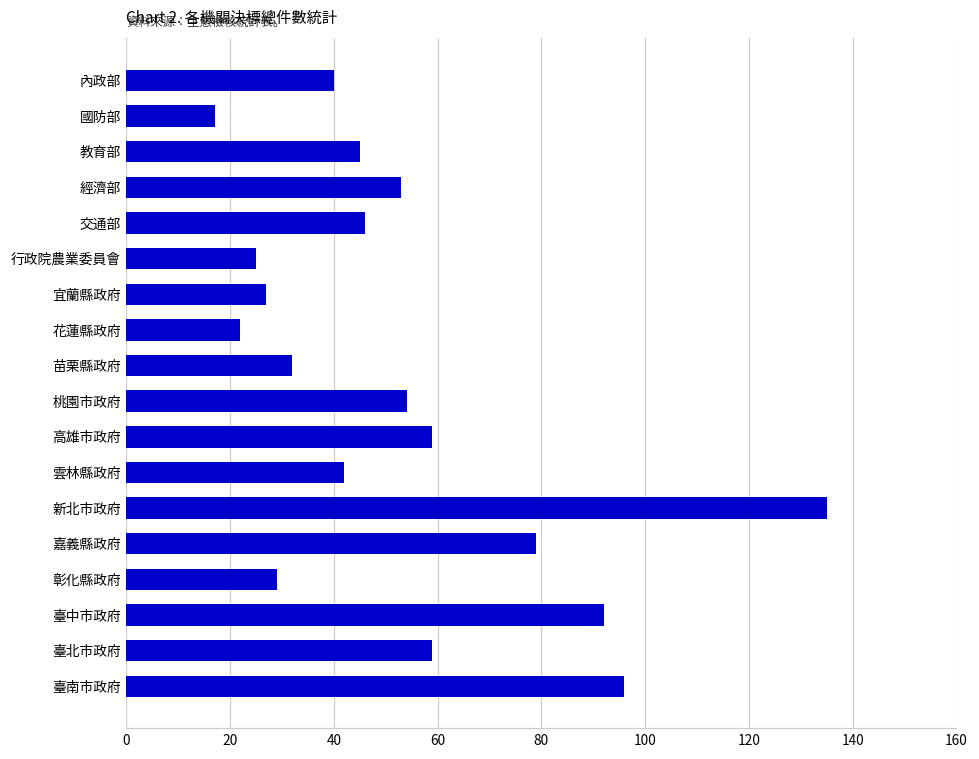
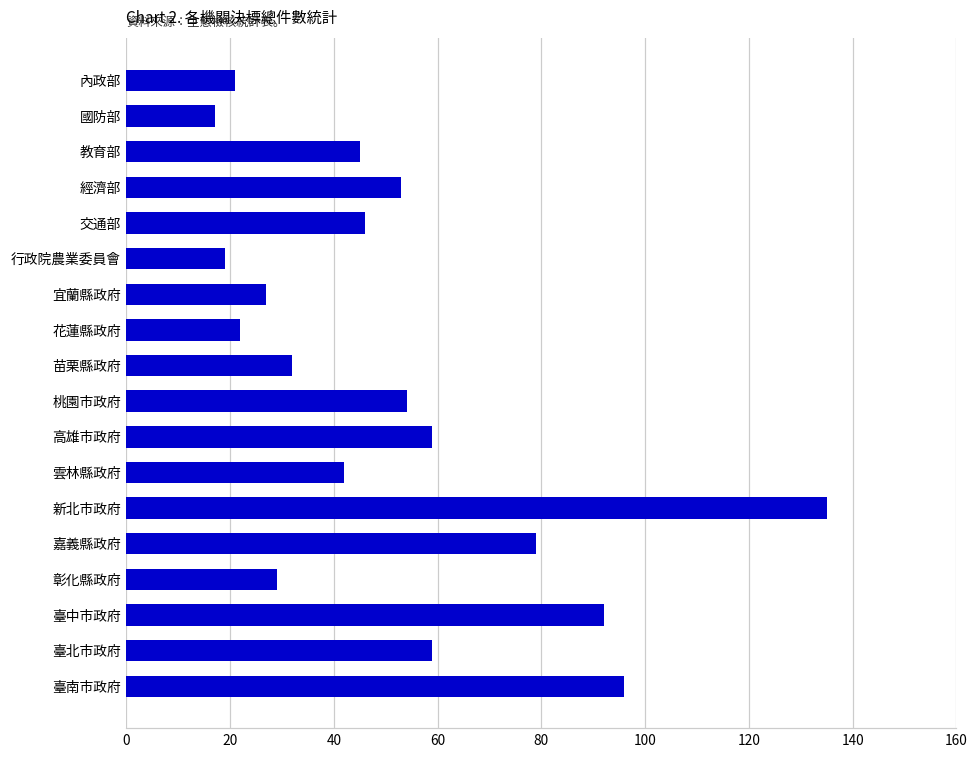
  {
-   "內政部": 40,
+   "內政部": 21,
    "國防部": 17,
    "教育部": 45,
    "經濟部": 53,
    "交通部": 46,
-   "行政院農業委員會": 25,
+   "行政院農業委員會": 19,
    "宜蘭縣政府": 27,
    "花蓮縣政府": 22,
    "苗栗縣政府": 32,
    "桃園市政府": 54,
    "高雄市政府": 59,
    "雲林縣政府": 42,
    "新北市政府": 135,
    "嘉義縣政府": 79,
    "彰化縣政府": 29,
    "臺中市政府": 92,
    "臺北市政府": 59,
    "臺南市政府": 96
  }
